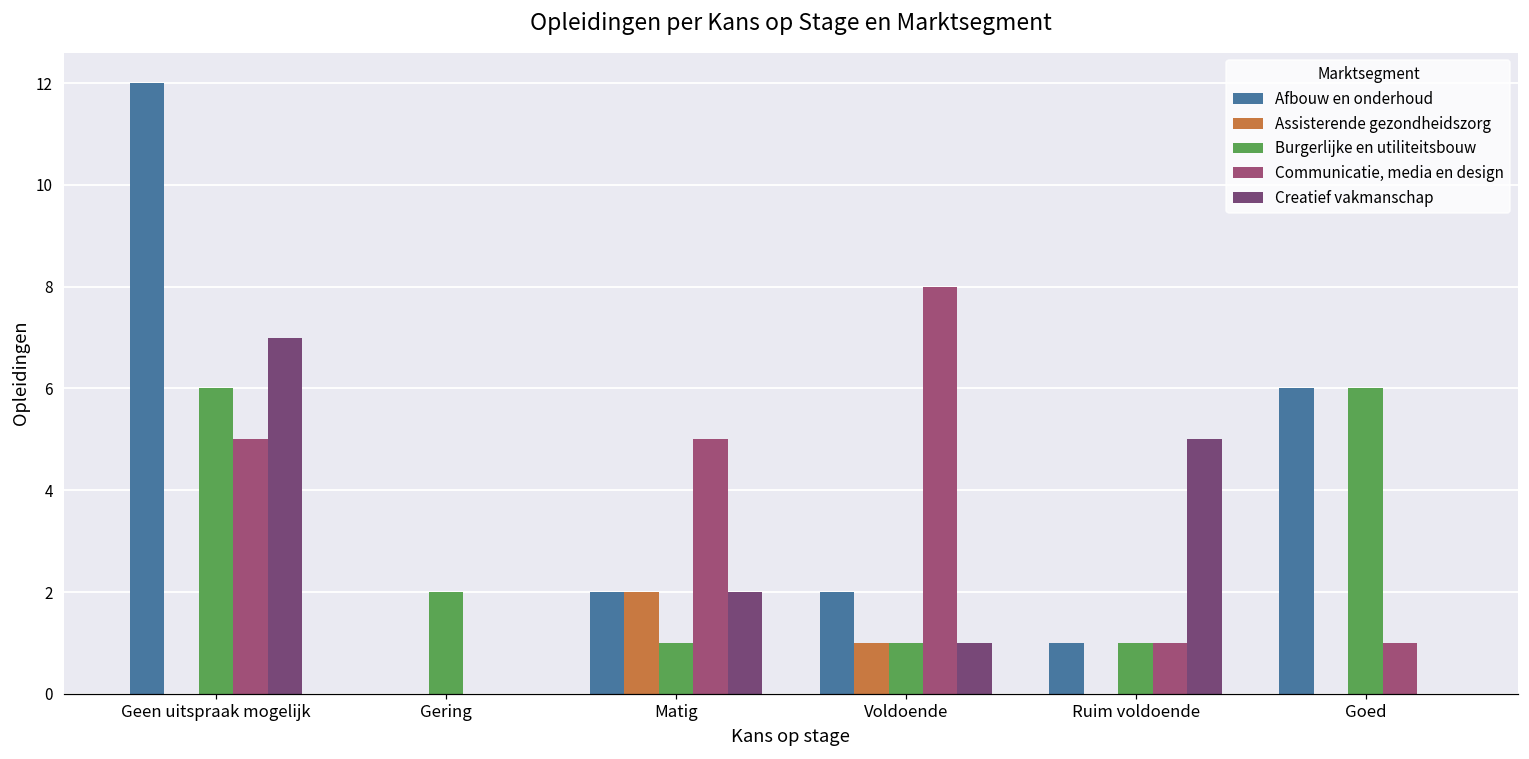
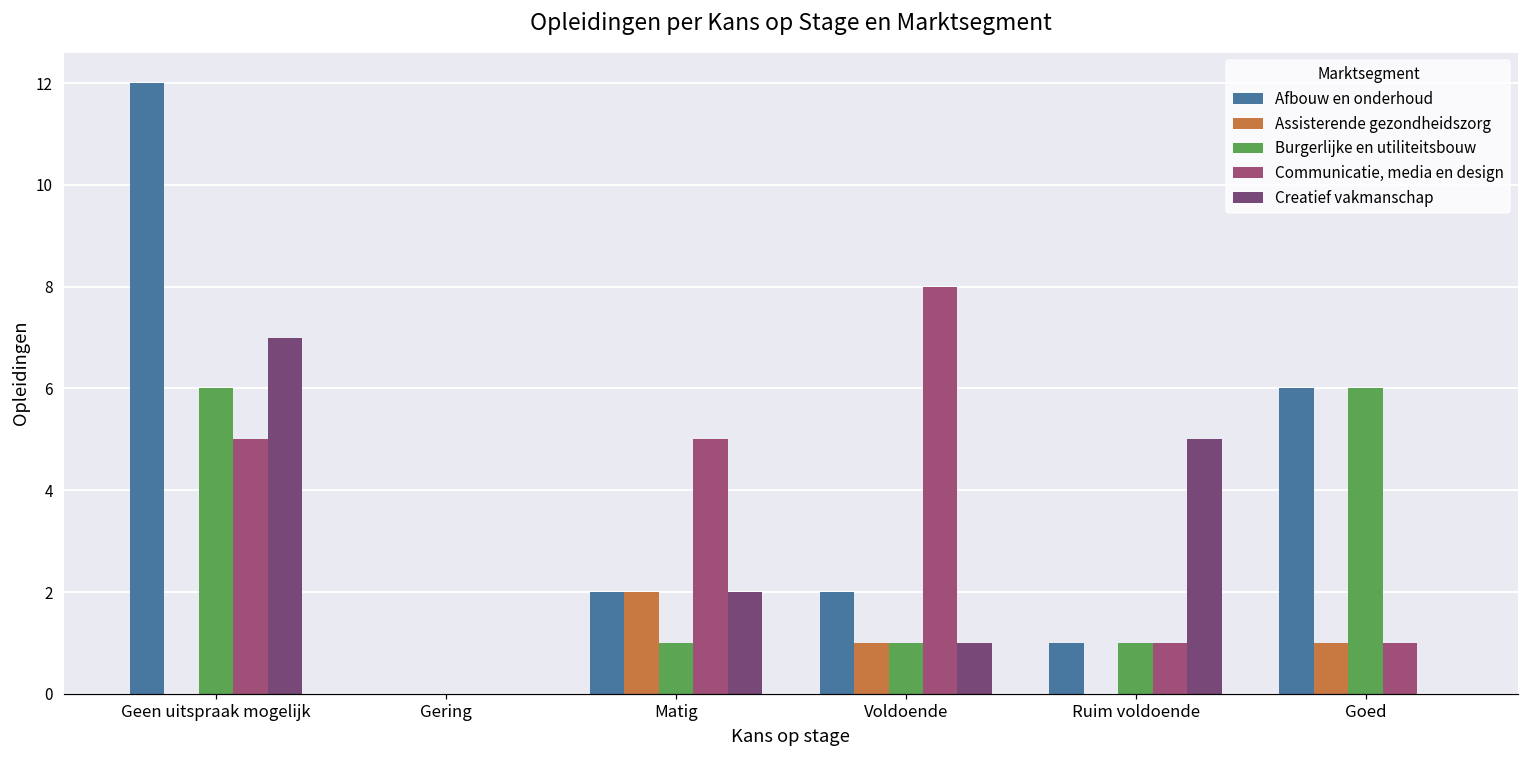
  {
    "Afbouw en onderhoud": {
      "Geen uitspraak mogelijk": 12,
      "Gering": 0,
      "Matig": 2,
      "Voldoende": 2,
      "Ruim voldoende": 1,
      "Goed": 6
    },
    "Assisterende gezondheidszorg": {
      "Geen uitspraak mogelijk": 0,
      "Gering": 0,
      "Matig": 2,
      "Voldoende": 1,
      "Ruim voldoende": 0,
-     "Goed": 0
+     "Goed": 1
    },
    "Burgerlijke en utiliteitsbouw": {
      "Geen uitspraak mogelijk": 6,
-     "Gering": 2,
+     "Gering": 0,
      "Matig": 1,
      "Voldoende": 1,
      "Ruim voldoende": 1,
      "Goed": 6
    }
  }
